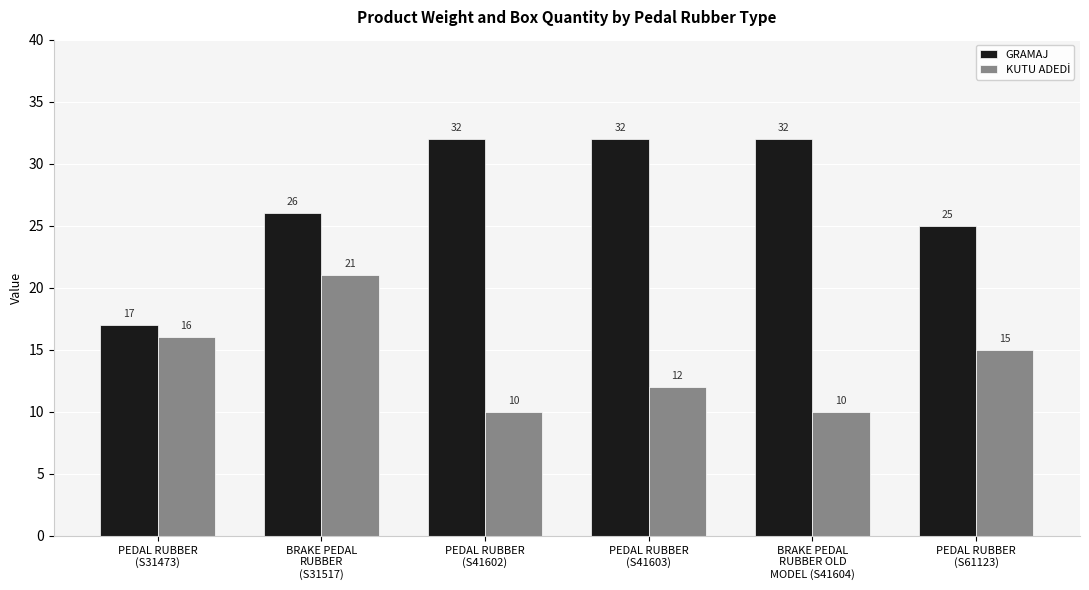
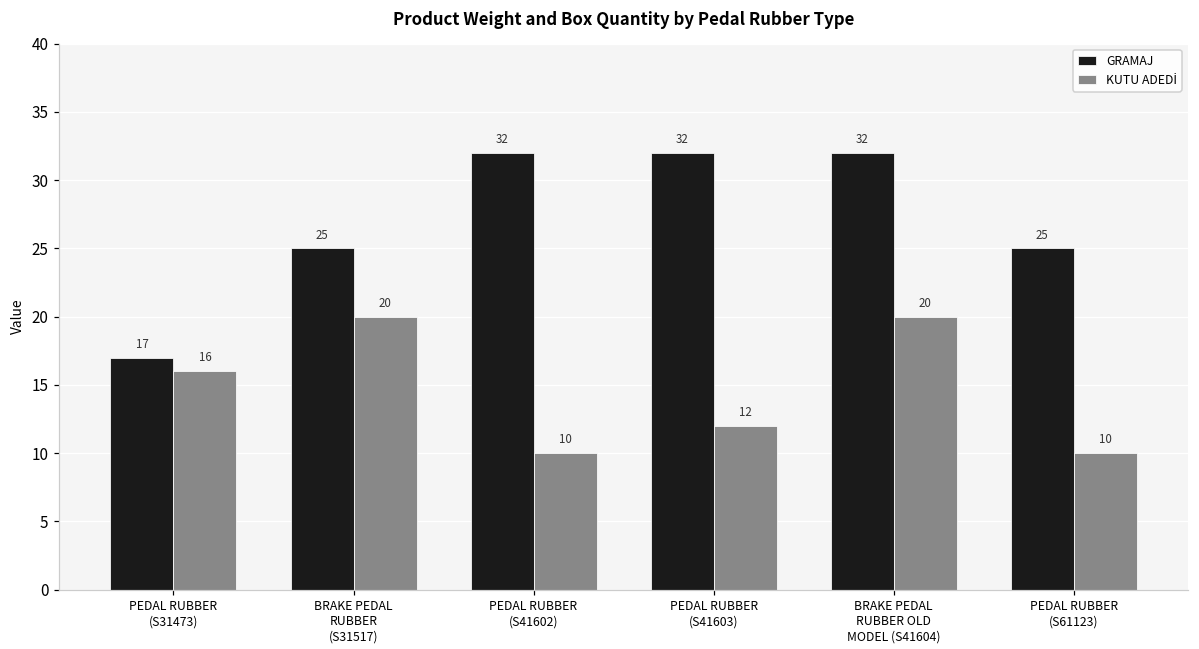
  {
    "GRAMAJ": {
      "PEDAL RUBBER (S31473)": 17,
-     "BRAKE PEDAL RUBBER (S31517)": 26,
+     "BRAKE PEDAL RUBBER (S31517)": 25,
      "PEDAL RUBBER (S41602)": 32,
      "PEDAL RUBBER (S41603)": 32,
      "BRAKE PEDAL RUBBER OLD MODEL (S41604)": 32,
      "PEDAL RUBBER (S61123)": 25
    },
    "KUTU ADEDİ": {
      "PEDAL RUBBER (S31473)": 16,
-     "BRAKE PEDAL RUBBER (S31517)": 21,
+     "BRAKE PEDAL RUBBER (S31517)": 20,
      "PEDAL RUBBER (S41602)": 10,
      "PEDAL RUBBER (S41603)": 12,
-     "BRAKE PEDAL RUBBER OLD MODEL (S41604)": 10,
-     "PEDAL RUBBER (S61123)": 15
+     "BRAKE PEDAL RUBBER OLD MODEL (S41604)": 20,
+     "PEDAL RUBBER (S61123)": 10
    }
  }
